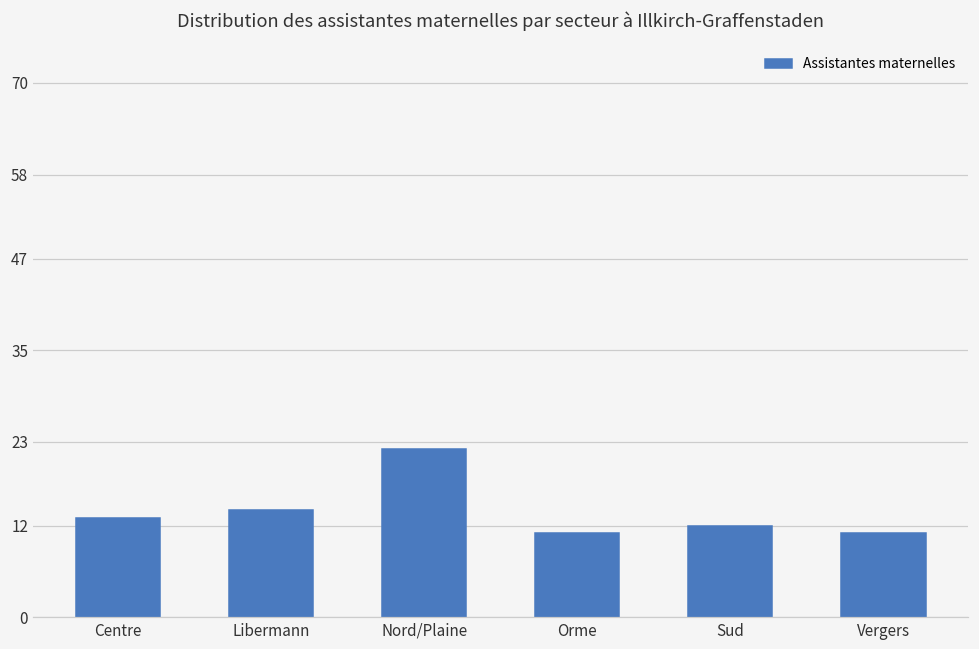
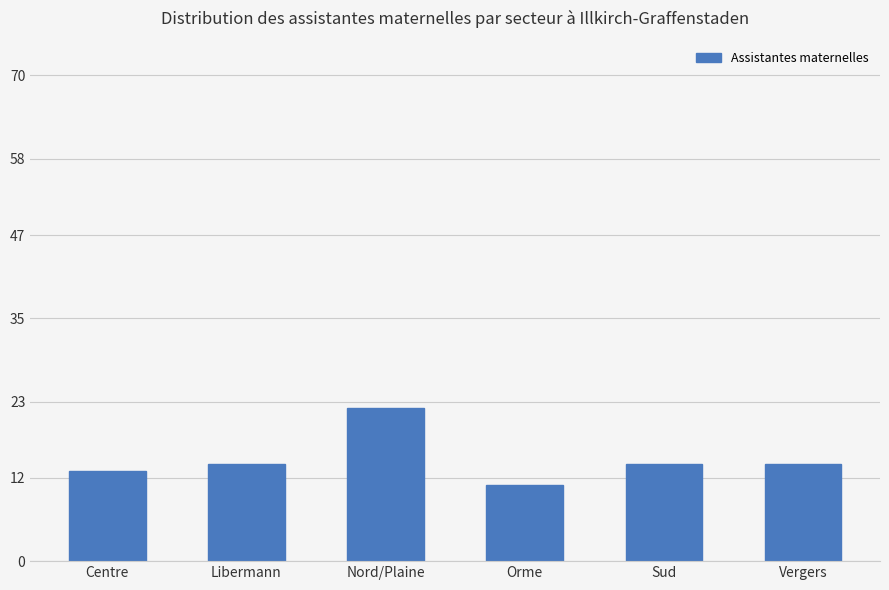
  {
    "Centre": 13,
    "Libermann": 14,
    "Nord/Plaine": 22,
    "Orme": 11,
-   "Sud": 12,
-   "Vergers": 11
+   "Sud": 14,
+   "Vergers": 14
  }
